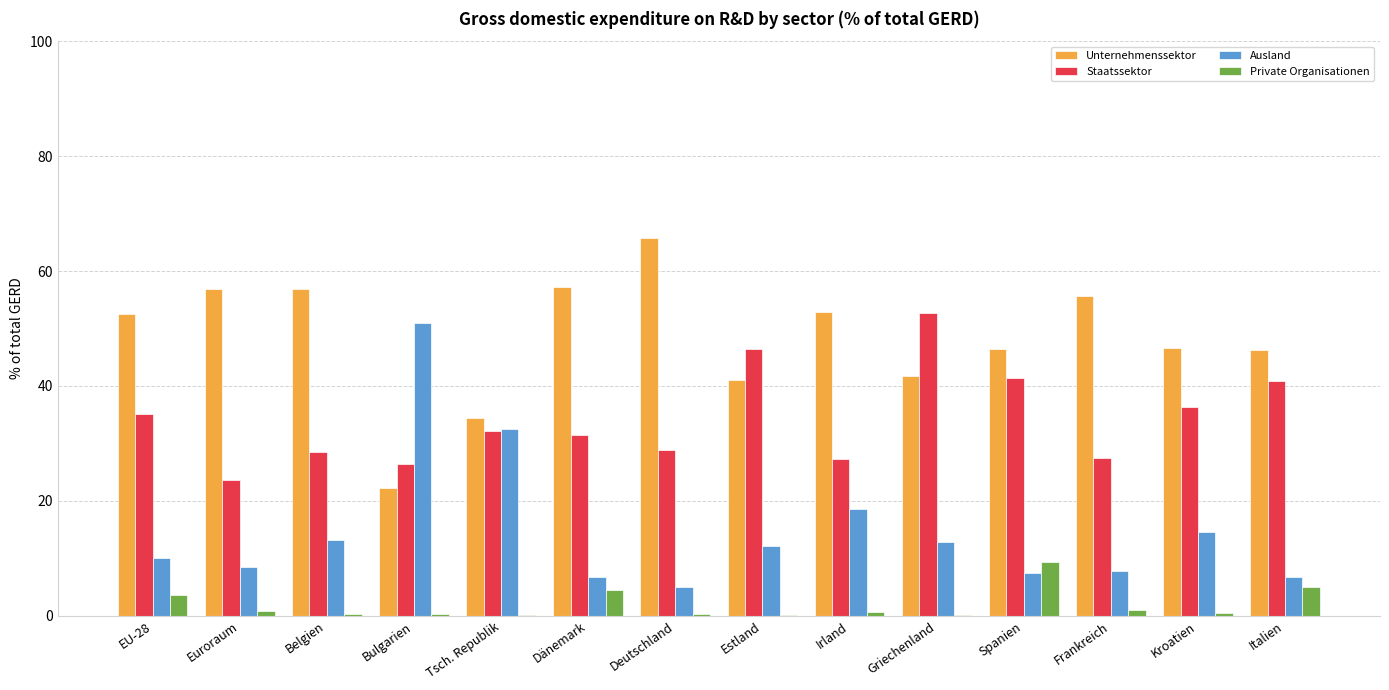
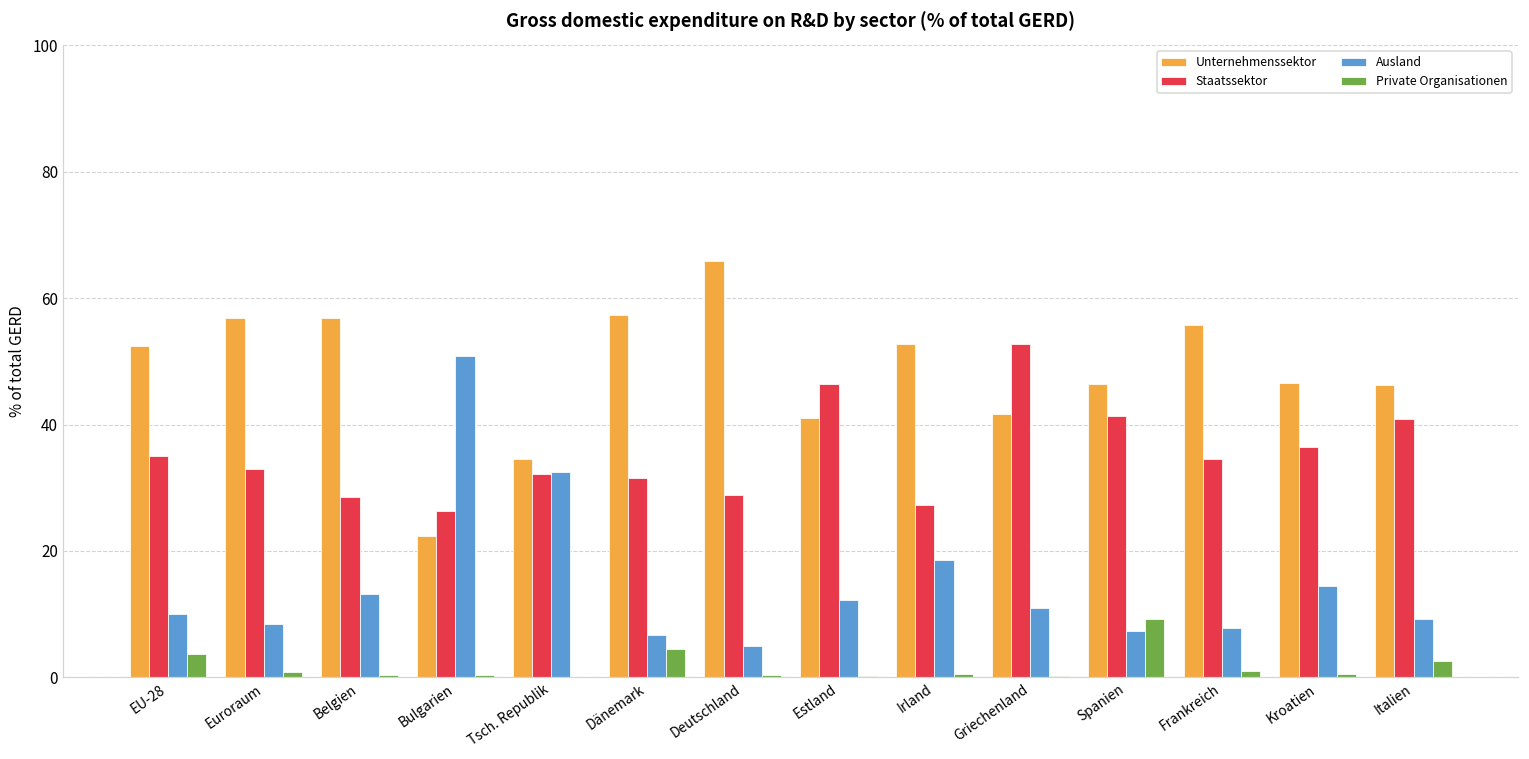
  {
    "Unternehmenssektor": {
      "EU-28": 53,
      "Euroraum": 57,
      "Belgien": 57,
      "Bulgarien": 22,
      "Tsch. Republik": 35,
      "Dänemark": 57,
      "Deutschland": 66,
      "Estland": 41,
      "Irland": 53,
      "Griechenland": 42,
      "Spanien": 46,
      "Frankreich": 56,
      "Kroatien": 47,
      "Italien": 46
    },
    "Staatssektor": {
      "EU-28": 35,
-     "Euroraum": 24,
+     "Euroraum": 33,
      "Belgien": 29,
      "Bulgarien": 26,
      "Tsch. Republik": 32,
      "Dänemark": 32,
      "Deutschland": 29,
      "Estland": 46,
      "Irland": 27,
      "Griechenland": 53,
      "Spanien": 41,
-     "Frankreich": 28,
+     "Frankreich": 35,
      "Kroatien": 36,
      "Italien": 41
    },
    "Ausland": {
      "EU-28": 10,
      "Euroraum": 9,
      "Belgien": 13,
      "Bulgarien": 51,
      "Tsch. Republik": 33,
      "Dänemark": 7,
      "Deutschland": 5,
      "Estland": 12,
      "Irland": 19,
-     "Griechenland": 13,
+     "Griechenland": 11,
      "Spanien": 7,
      "Frankreich": 8,
      "Kroatien": 15,
-     "Italien": 7
+     "Italien": 9
    },
    "Private Organisationen": {
      "EU-28": 4,
      "Euroraum": 1,
      "Dänemark": 5,
      "Irland": 1,
      "Spanien": 9,
      "Frankreich": 1,
      "Kroatien": 1,
-     "Italien": 5
+     "Italien": 3
    }
  }
